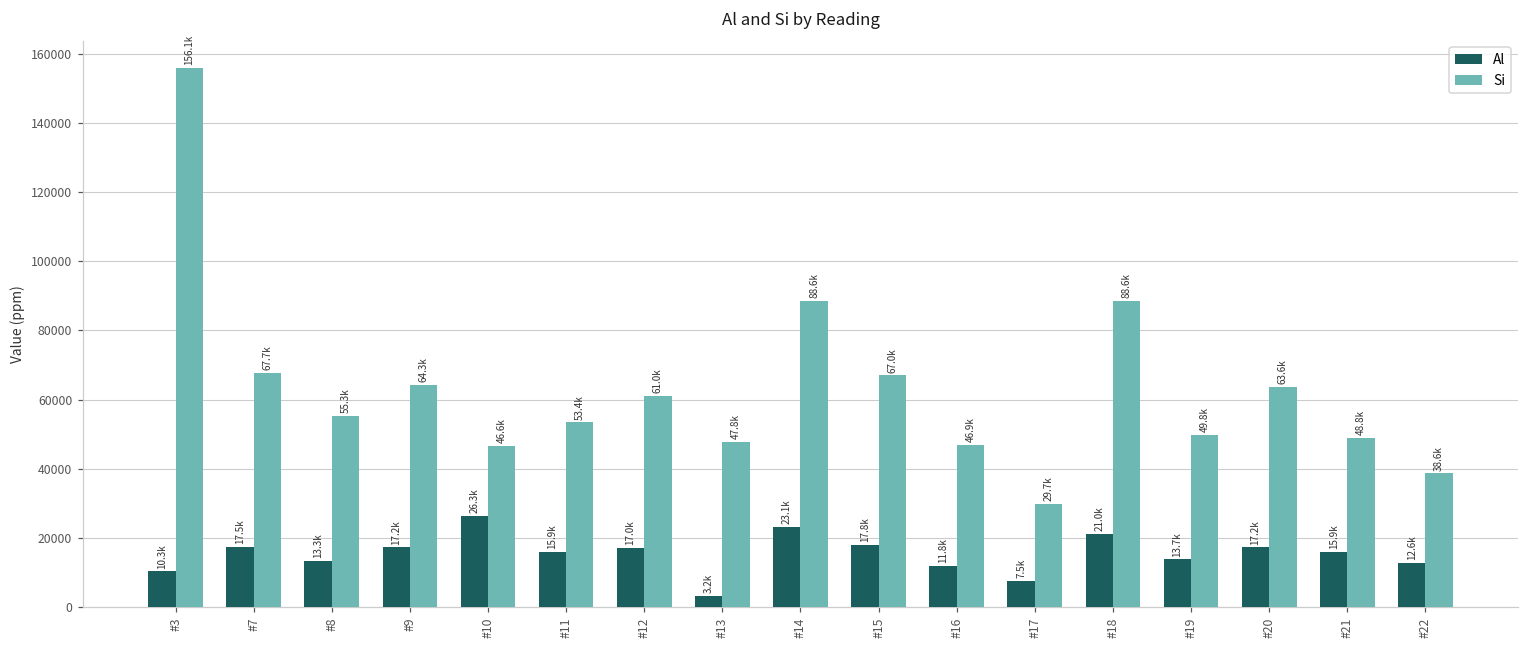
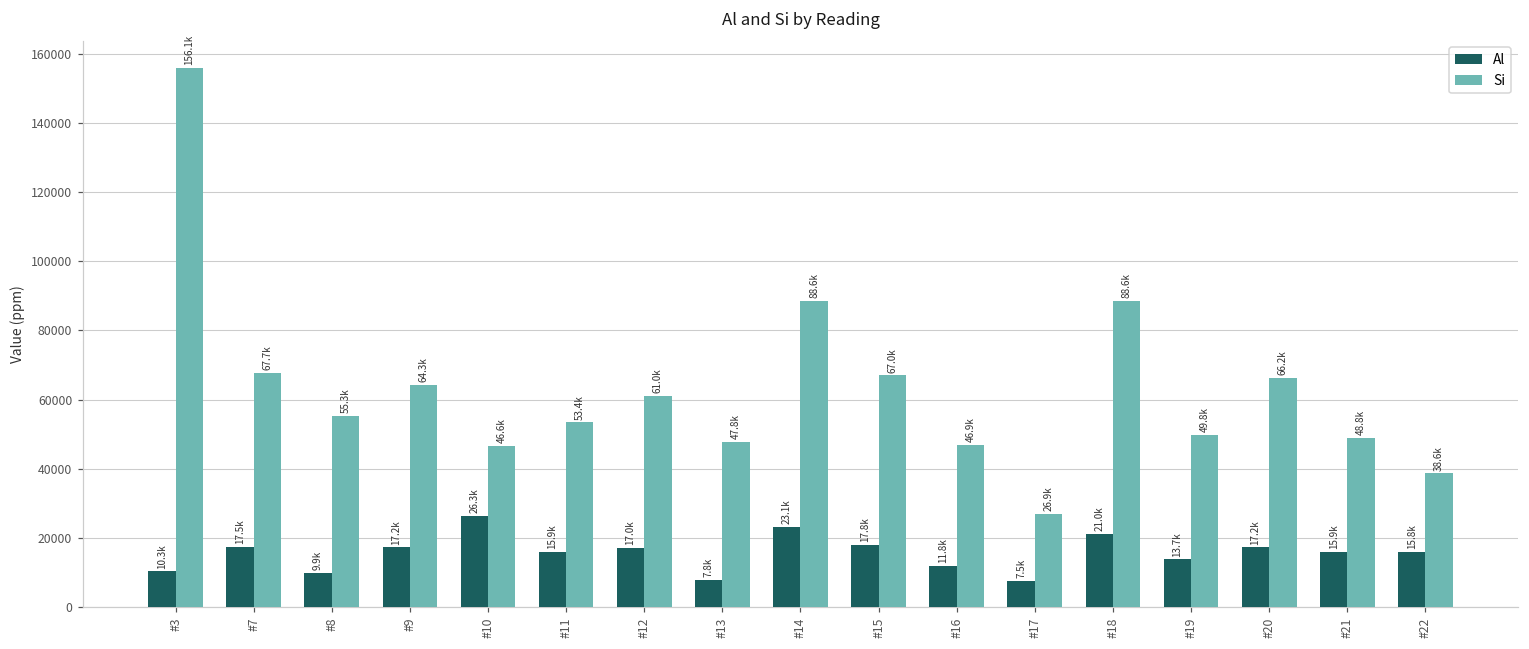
  {
    "Al": {
      "#3": "10.3k",
      "#7": "17.5k",
-     "#8": "13.3k",
+     "#8": "9.9k",
      "#9": "17.2k",
      "#10": "26.3k",
      "#11": "15.9k",
      "#12": "17.0k",
-     "#13": "3.2k",
+     "#13": "7.8k",
      "#14": "23.1k",
      "#15": "17.8k",
      "#16": "11.8k",
      "#17": "7.5k",
      "#18": "21.0k",
      "#19": "13.7k",
      "#20": "17.2k",
      "#21": "15.9k",
-     "#22": "12.6k"
+     "#22": "15.8k"
    },
    "Si": {
      "#3": "156.1k",
      "#7": "67.7k",
      "#8": "55.3k",
      "#9": "64.3k",
      "#10": "46.6k",
      "#11": "53.4k",
      "#12": "61.0k",
      "#13": "47.8k",
      "#14": "88.6k",
      "#15": "67.0k",
      "#16": "46.9k",
-     "#17": "29.7k",
+     "#17": "26.9k",
      "#18": "88.6k",
      "#19": "49.8k",
-     "#20": "63.6k",
+     "#20": "66.2k",
      "#21": "48.8k",
      "#22": "38.6k"
    }
  }
